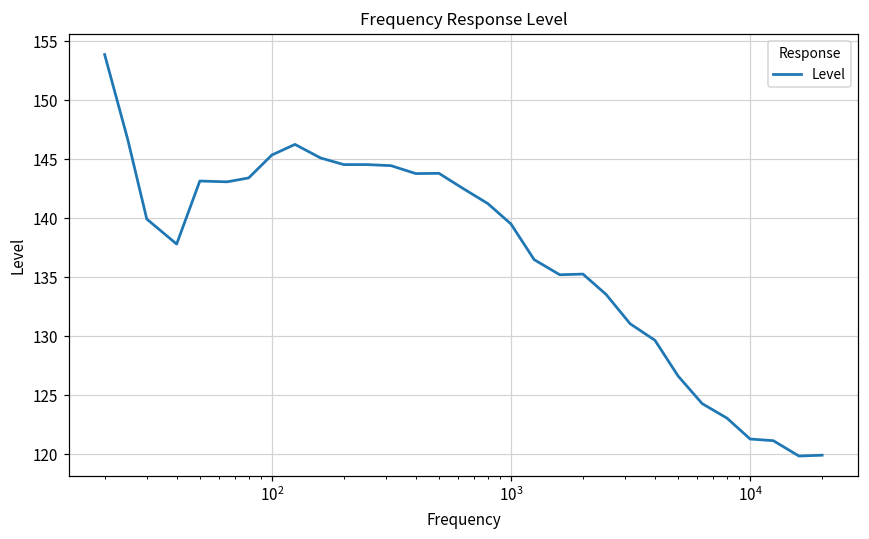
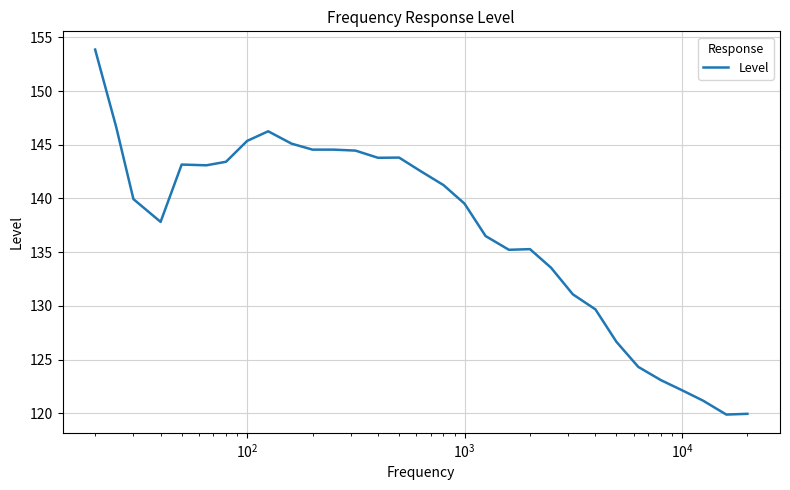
  {
    "10^2": 145.4,
    "10^3": 139.5,
-   "10^4": 121.3
+   "10^4": 122.1
  }
